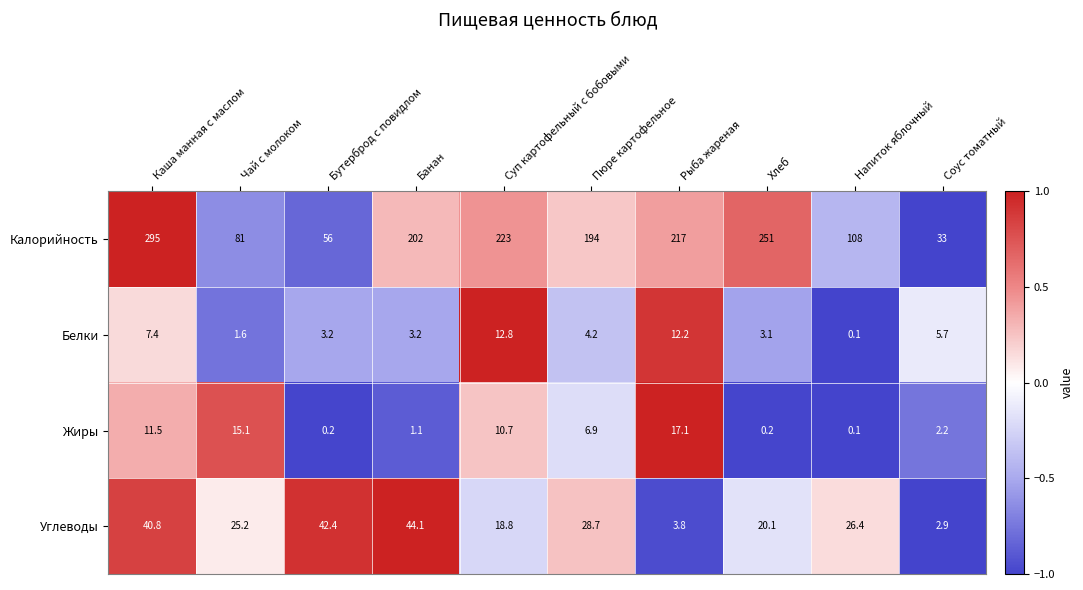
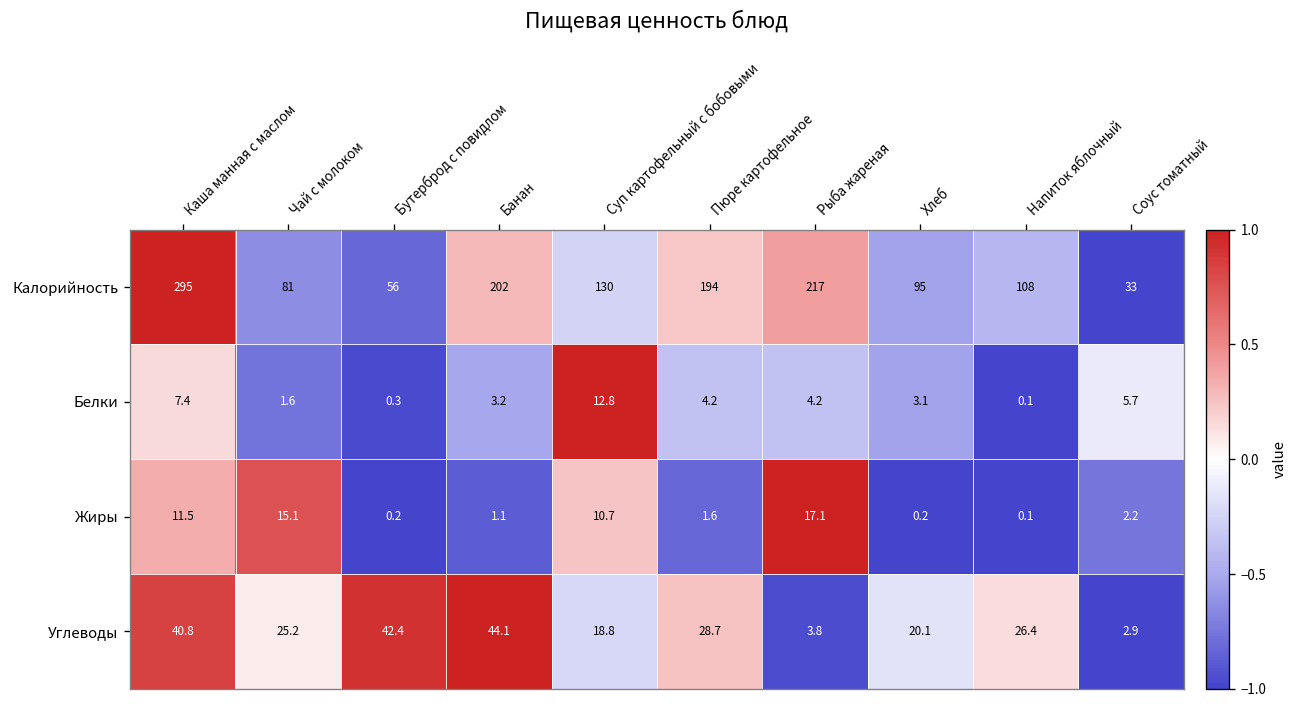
  {
    "Калорийность": {
      "Каша манная с маслом": 295,
      "Чай с молоком": 81,
      "Бутерброд с повидлом": 56,
      "Банан": 202,
-     "Суп картофельный с бобовыми": 223,
+     "Суп картофельный с бобовыми": 130,
      "Пюре картофельное": 194,
      "Рыба жареная": 217,
-     "Хлеб": 251,
+     "Хлеб": 95,
      "Напиток яблочный": 108,
      "Соус томатный": 33
    },
    "Белки": {
      "Каша манная с маслом": 7.4,
      "Чай с молоком": 1.6,
-     "Бутерброд с повидлом": 3.2,
+     "Бутерброд с повидлом": 0.3,
      "Банан": 3.2,
      "Суп картофельный с бобовыми": 12.8,
      "Пюре картофельное": 4.2,
-     "Рыба жареная": 12.2,
+     "Рыба жареная": 4.2,
      "Хлеб": 3.1,
      "Напиток яблочный": 0.1,
      "Соус томатный": 5.7
    },
    "Жиры": {
      "Каша манная с маслом": 11.5,
      "Чай с молоком": 15.1,
      "Бутерброд с повидлом": 0.2,
      "Банан": 1.1,
      "Суп картофельный с бобовыми": 10.7,
-     "Пюре картофельное": 6.9,
+     "Пюре картофельное": 1.6,
      "Рыба жареная": 17.1,
      "Хлеб": 0.2,
      "Напиток яблочный": 0.1,
      "Соус томатный": 2.2
    },
    "Углеводы": {
      "Каша манная с маслом": 40.8,
      "Чай с молоком": 25.2,
      "Бутерброд с повидлом": 42.4,
      "Банан": 44.1,
      "Суп картофельный с бобовыми": 18.8,
      "Пюре картофельное": 28.7,
      "Рыба жареная": 3.8,
      "Хлеб": 20.1,
      "Напиток яблочный": 26.4,
      "Соус томатный": 2.9
    }
  }
